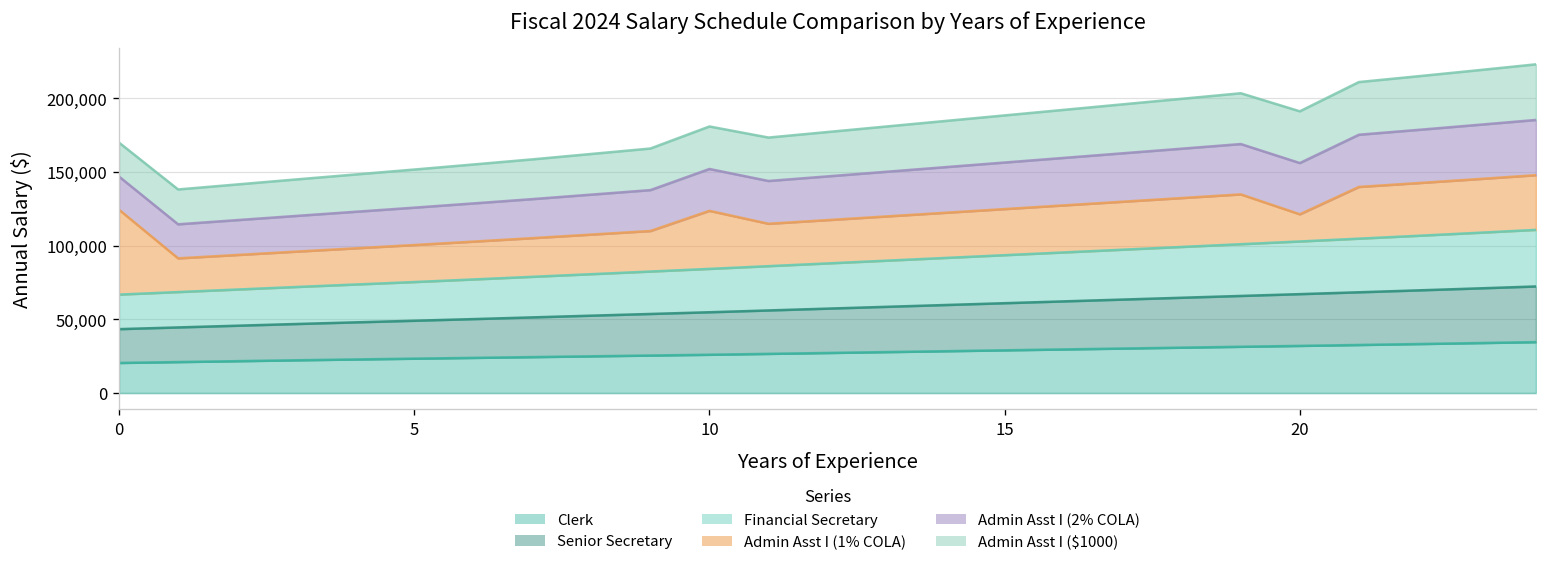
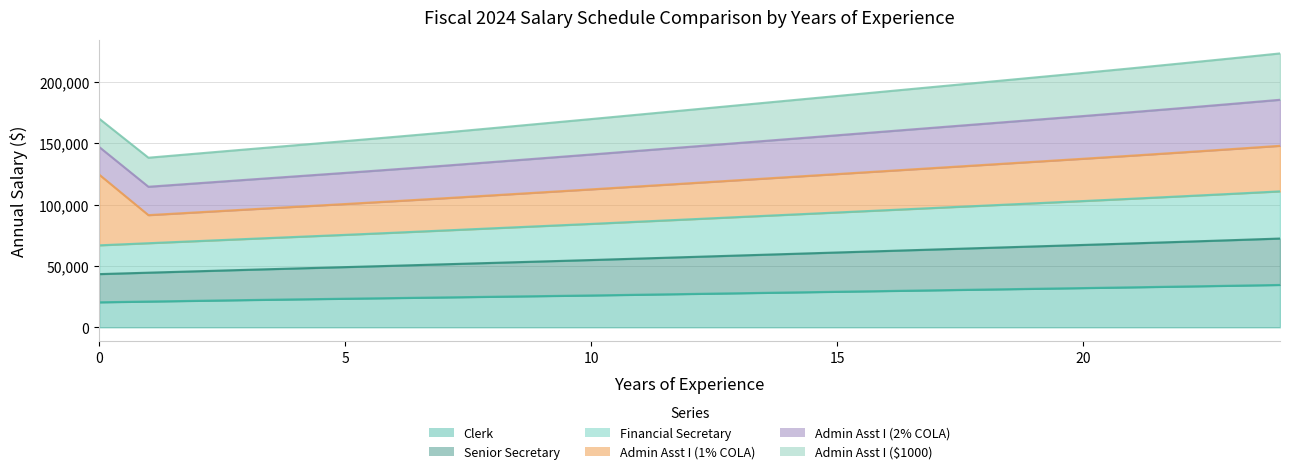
  {
    "Admin Asst I (1% COLA)": {
      "0": "58,000",
      "5": "25,000",
-     "10": "39,000",
+     "10": "28,000",
      "15": "31,000",
-     "20": "18,000"
+     "20": "34,000"
    }
  }
